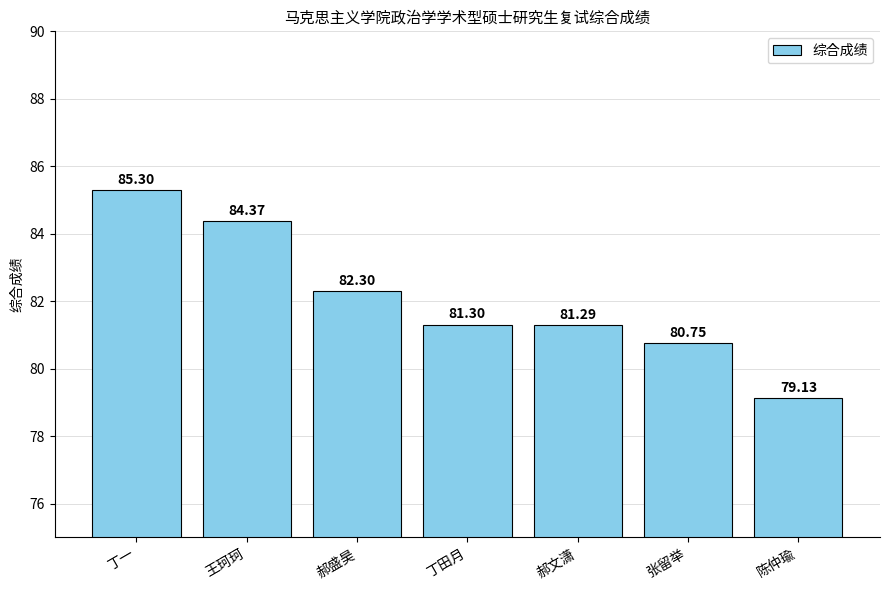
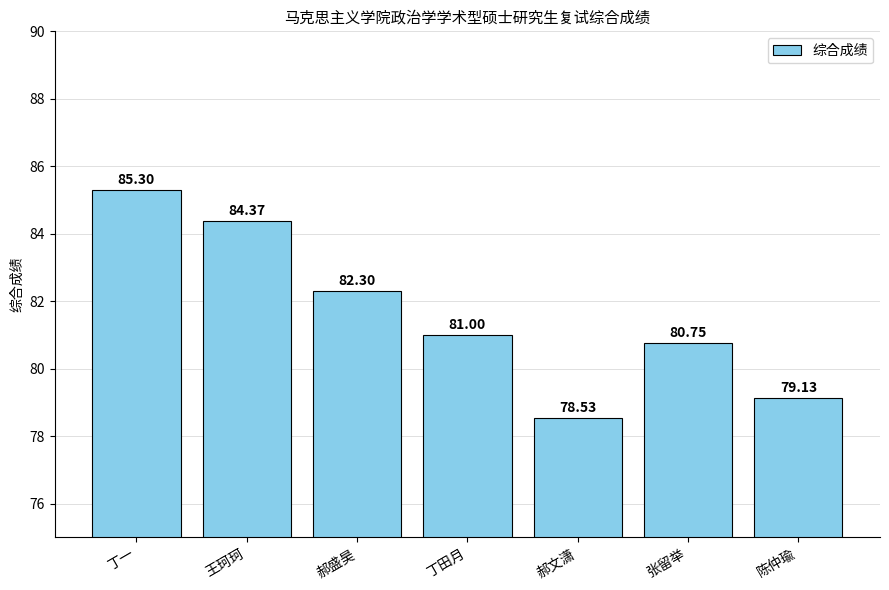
  {
    "丁一": 85.30,
    "王珂珂": 84.37,
    "郝盛昊": 82.30,
-   "丁田月": 81.30,
-   "郝文潇": 81.29,
+   "丁田月": 81.00,
+   "郝文潇": 78.53,
    "张留举": 80.75,
    "陈仲瑜": 79.13
  }
